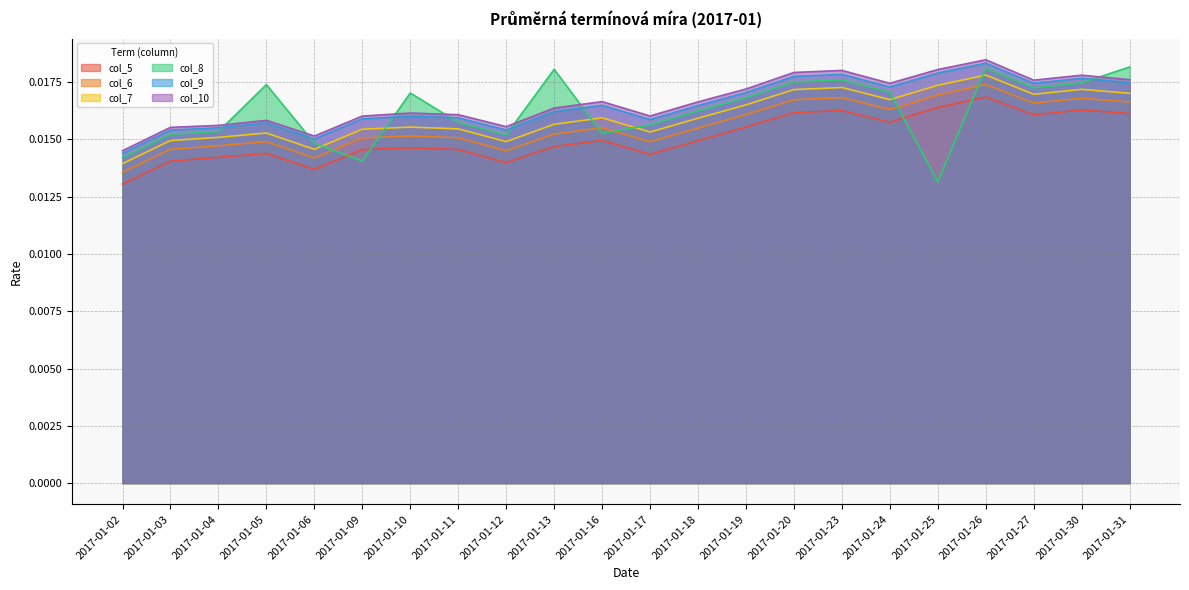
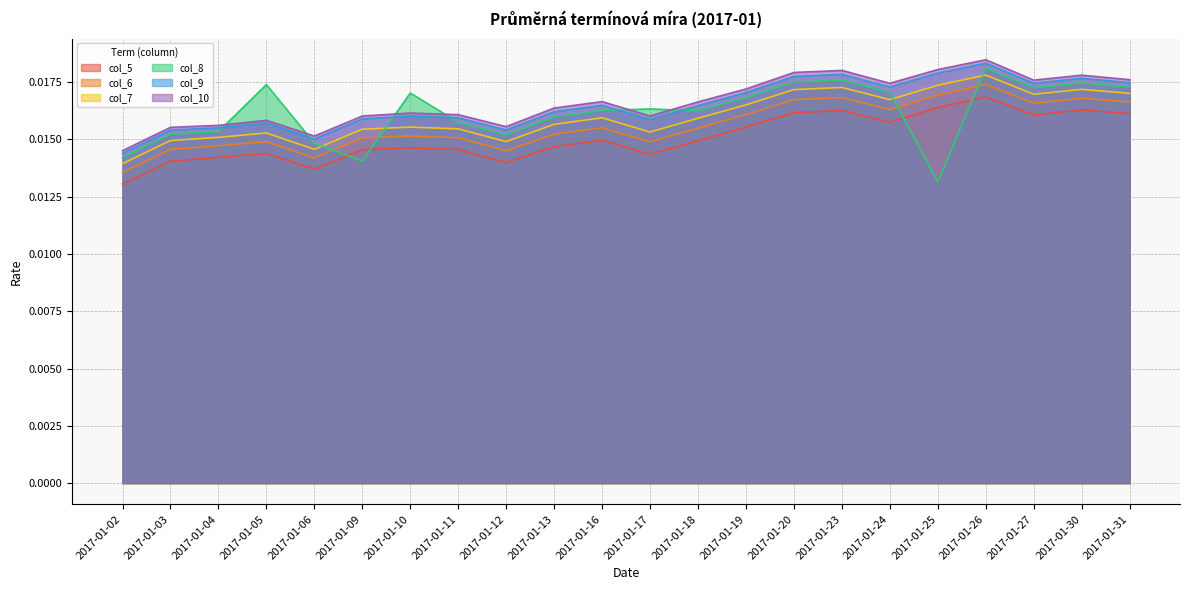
  {
    "col_8": {
      "2017-01-02": 0.0142,
      "2017-01-03": 0.0152,
      "2017-01-04": 0.0153,
      "2017-01-05": 0.0174,
      "2017-01-06": 0.0148,
      "2017-01-09": 0.0141,
      "2017-01-10": 0.0170,
      "2017-01-11": 0.0157,
      "2017-01-12": 0.0152,
-     "2017-01-13": 0.0181,
-     "2017-01-16": 0.0153,
-     "2017-01-17": 0.0156,
+     "2017-01-13": 0.0160,
+     "2017-01-16": 0.0163,
+     "2017-01-17": 0.0163,
      "2017-01-18": 0.0162,
      "2017-01-19": 0.0168,
      "2017-01-20": 0.0175,
      "2017-01-23": 0.0176,
      "2017-01-24": 0.0171,
      "2017-01-25": 0.0131,
      "2017-01-26": 0.0181,
      "2017-01-27": 0.0173,
      "2017-01-30": 0.0175,
-     "2017-01-31": 0.0182
+     "2017-01-31": 0.0173
    },
    "col_9": {
      "2017-01-02": 0.0144,
      "2017-01-03": 0.0154,
      "2017-01-05": 0.0157,
      "2017-01-06": 0.0150,
      "2017-01-09": 0.0159,
      "2017-01-10": 0.0160,
      "2017-01-11": 0.0159,
      "2017-01-12": 0.0154,
      "2017-01-13": 0.0162,
      "2017-01-16": 0.0165,
      "2017-01-17": 0.0159,
      "2017-01-18": 0.0165,
      "2017-01-19": 0.0170,
      "2017-01-20": 0.0177,
      "2017-01-23": 0.0178,
      "2017-01-24": 0.0173,
      "2017-01-25": 0.0179,
      "2017-01-26": 0.0183,
      "2017-01-27": 0.0174,
      "2017-01-30": 0.0177,
      "2017-01-31": 0.0175
    },
    "col_10": {
      "2017-01-02": 0.0145,
      "2017-01-03": 0.0155,
      "2017-01-05": 0.0158,
      "2017-01-06": 0.0151,
      "2017-01-09": 0.0160,
      "2017-01-10": 0.0162,
      "2017-01-11": 0.0161,
      "2017-01-12": 0.0156,
      "2017-01-13": 0.0164,
      "2017-01-16": 0.0166,
      "2017-01-17": 0.0160,
      "2017-01-18": 0.0166,
      "2017-01-19": 0.0172,
      "2017-01-20": 0.0179,
      "2017-01-23": 0.0180,
      "2017-01-24": 0.0174,
      "2017-01-25": 0.0180,
      "2017-01-26": 0.0185,
      "2017-01-27": 0.0176,
      "2017-01-30": 0.0178,
      "2017-01-31": 0.0176
    }
  }
